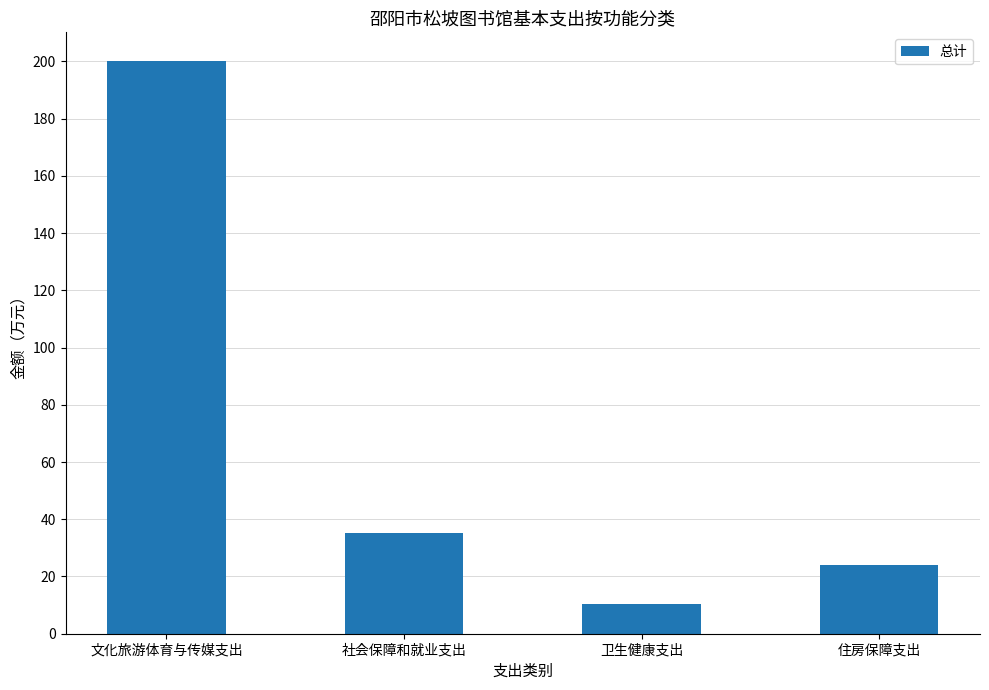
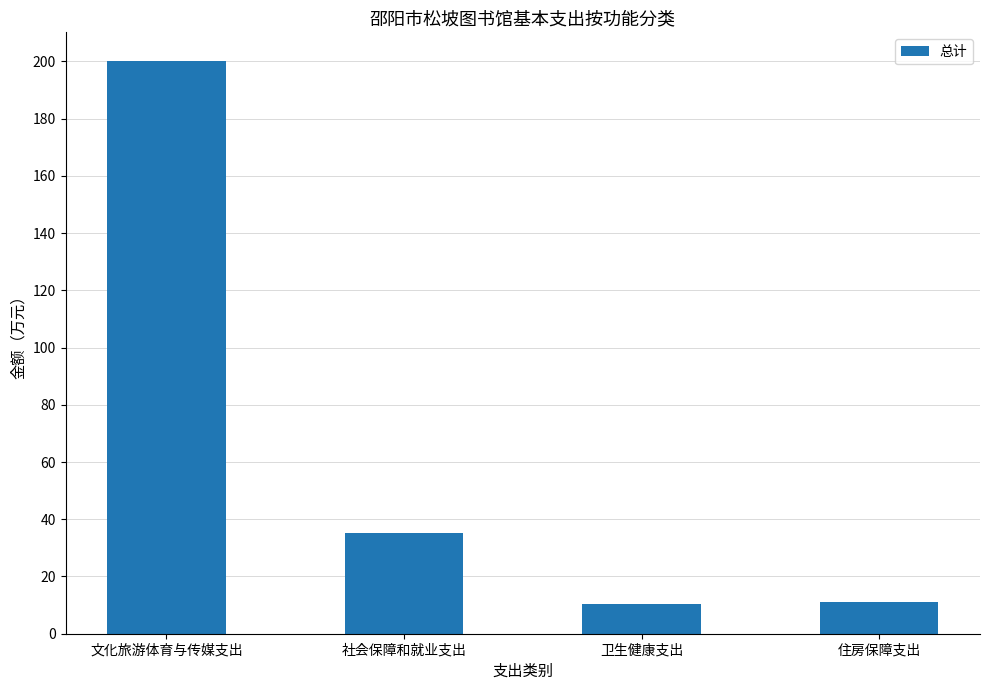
  {
    "文化旅游体育与传媒支出": 200,
    "社会保障和就业支出": 35,
    "卫生健康支出": 10,
-   "住房保障支出": 24
+   "住房保障支出": 11
  }
